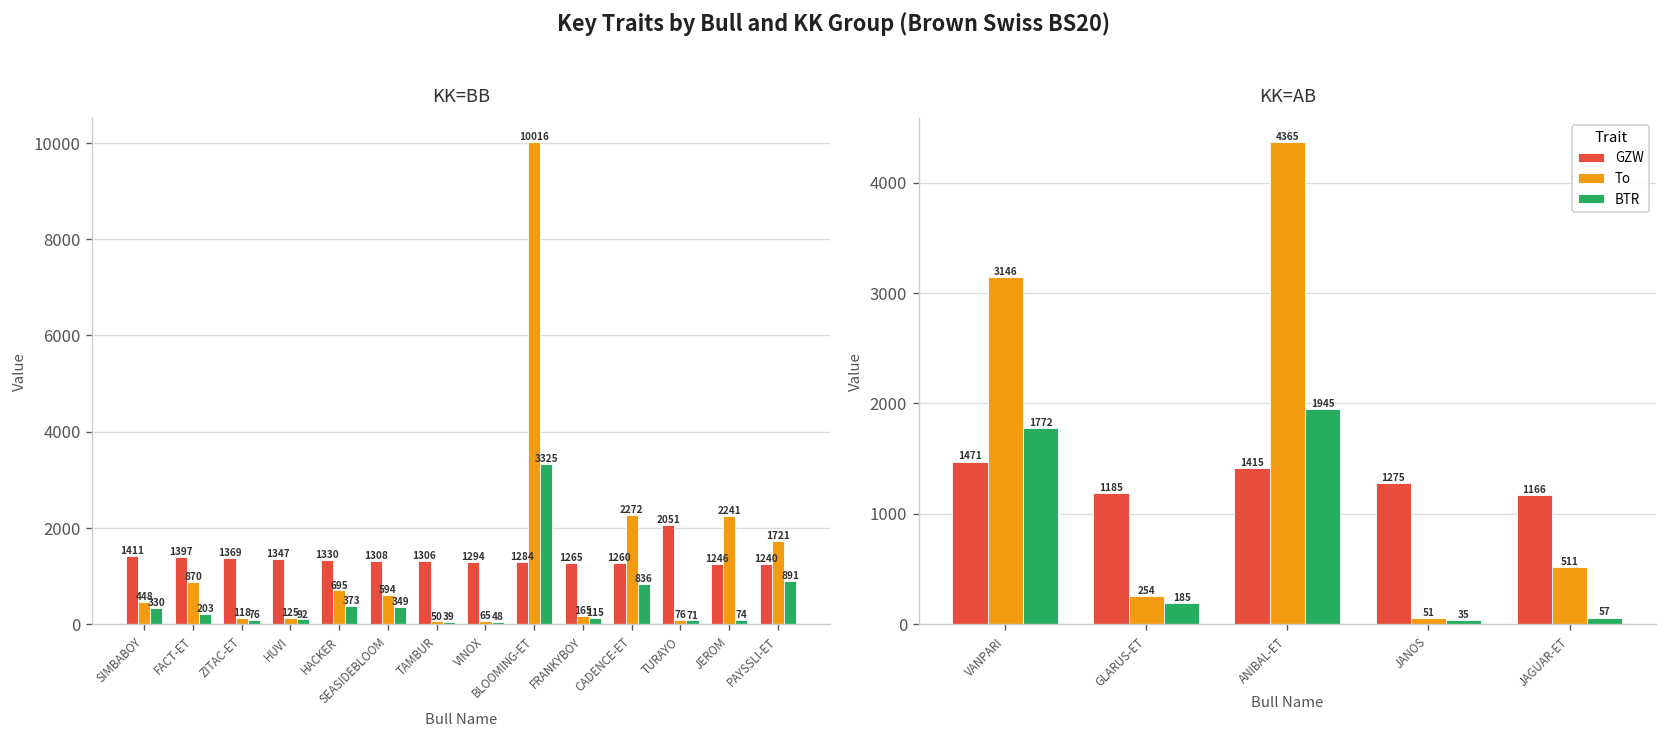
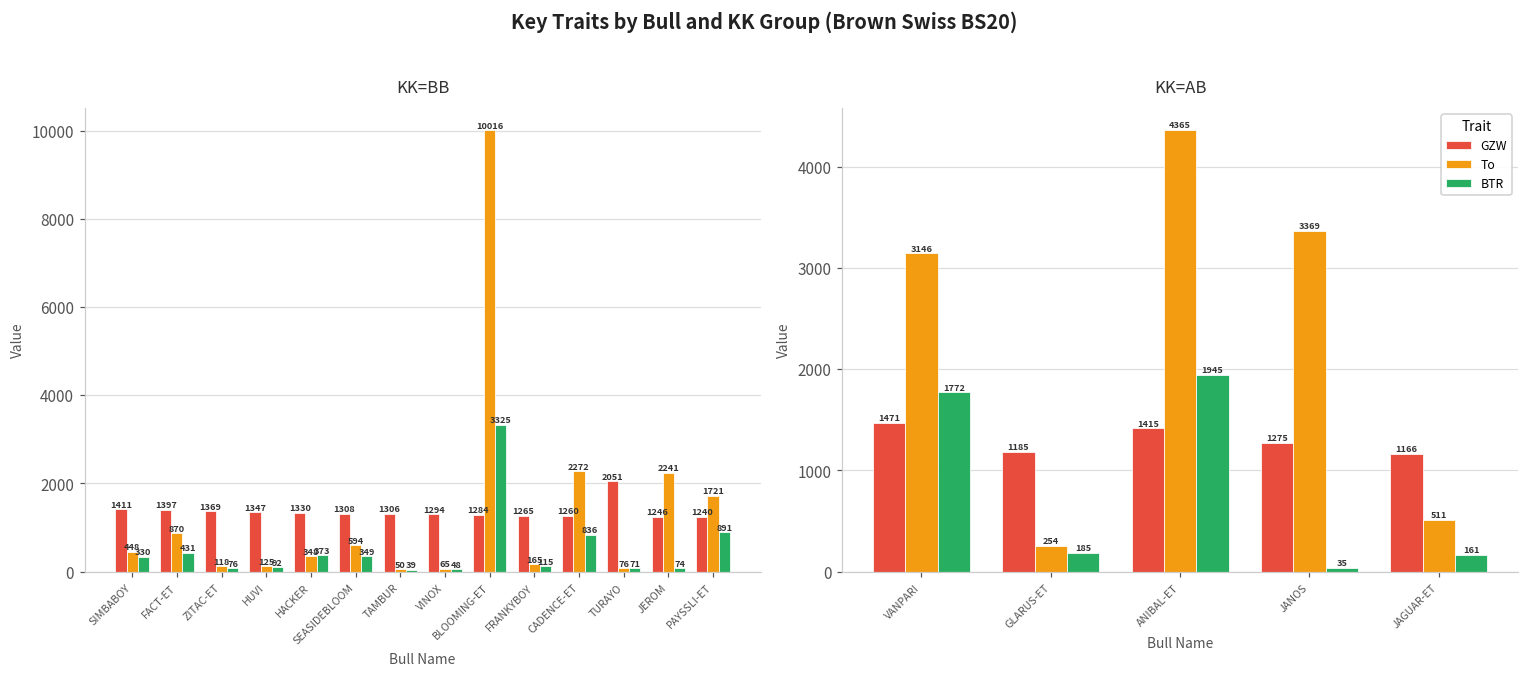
  {
    "KK=BB": {
      "GZW": {
        "SIMBABOY": 1411,
        "FACT-ET": 1397,
        "ZITAC-ET": 1369,
        "HUVI": 1347,
        "HACKER": 1330,
        "SEASIDEBLOOM": 1308,
        "TAMBUR": 1306,
        "VINOX": 1294,
        "BLOOMING-ET": 1284,
        "FRANKYBOY": 1265,
        "CADENCE-ET": 1260,
        "TURAYO": 2051,
        "JEROM": 1246,
        "PAYSSLI-ET": 1240
      },
      "To": {
        "FACT-ET": 870,
        "ZITAC-ET": 118,
        "HUVI": 125,
-       "HACKER": 695,
+       "HACKER": 348,
        "SEASIDEBLOOM": 594,
        "TAMBUR": 50,
        "VINOX": 65,
        "BLOOMING-ET": 10016,
        "CADENCE-ET": 2272,
        "TURAYO": 76,
        "JEROM": 2241,
        "PAYSSLI-ET": 1721
      },
      "BTR": {
        "SIMBABOY": 330,
-       "FACT-ET": 203,
+       "FACT-ET": 431,
        "HACKER": 373,
        "SEASIDEBLOOM": 349,
        "TAMBUR": 39,
        "VINOX": 48,
        "BLOOMING-ET": 3325,
        "CADENCE-ET": 836,
        "TURAYO": 71,
        "JEROM": 74,
        "PAYSSLI-ET": 891
      }
    },
    "KK=AB": {
      "GZW": {
        "VANPARI": 1471,
        "GLARUS-ET": 1185,
        "ANIBAL-ET": 1415,
        "JANOS": 1275,
        "JAGUAR-ET": 1166
      },
      "To": {
        "VANPARI": 3146,
        "GLARUS-ET": 254,
        "ANIBAL-ET": 4365,
-       "JANOS": 51,
+       "JANOS": 3369,
        "JAGUAR-ET": 511
      },
      "BTR": {
        "VANPARI": 1772,
        "GLARUS-ET": 185,
        "ANIBAL-ET": 1945,
        "JANOS": 35,
-       "JAGUAR-ET": 57
+       "JAGUAR-ET": 161
      }
    }
  }
